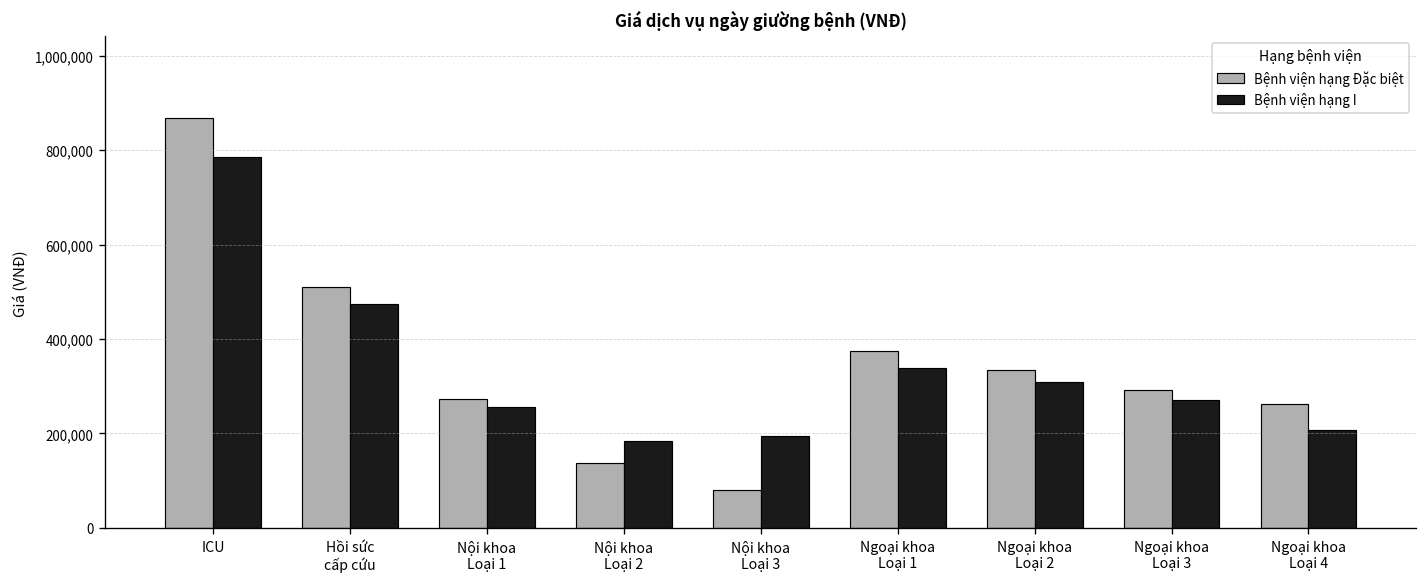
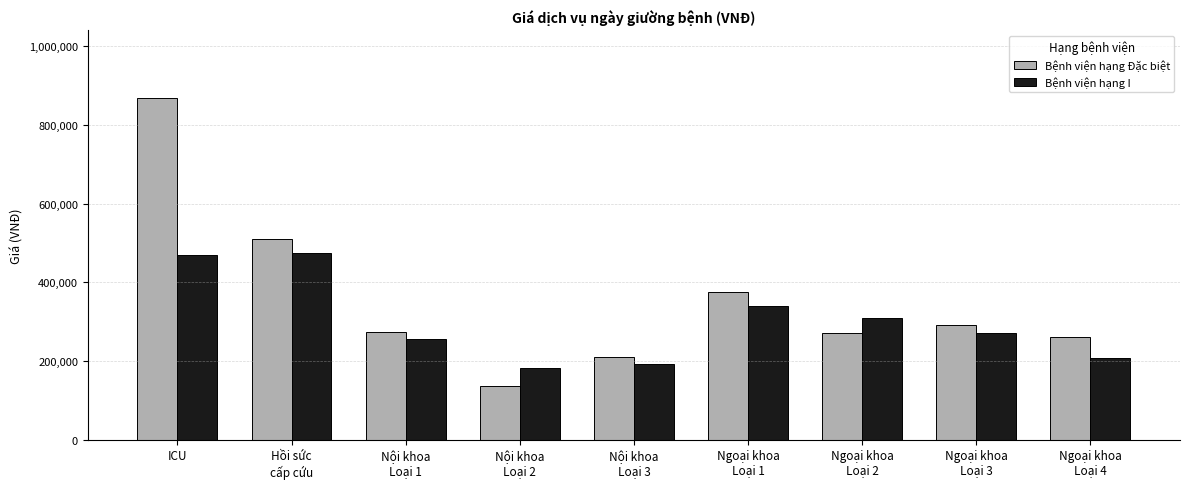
  {
    "Bệnh viện hạng Đặc biệt": {
      "ICU": "870,000",
      "Hồi sức cấp cứu": "510,000",
      "Nội khoa Loại 1": "270,000",
      "Nội khoa Loại 2": "140,000",
-     "Nội khoa Loại 3": "80,000",
+     "Nội khoa Loại 3": "210,000",
      "Ngoại khoa Loại 1": "370,000",
-     "Ngoại khoa Loại 2": "330,000",
+     "Ngoại khoa Loại 2": "270,000",
      "Ngoại khoa Loại 3": "290,000",
      "Ngoại khoa Loại 4": "260,000"
    },
    "Bệnh viện hạng I": {
-     "ICU": "790,000",
+     "ICU": "470,000",
      "Hồi sức cấp cứu": "470,000",
      "Nội khoa Loại 1": "260,000",
      "Nội khoa Loại 2": "180,000",
      "Nội khoa Loại 3": "190,000",
      "Ngoại khoa Loại 1": "340,000",
      "Ngoại khoa Loại 2": "310,000",
      "Ngoại khoa Loại 3": "270,000",
      "Ngoại khoa Loại 4": "210,000"
    }
  }
